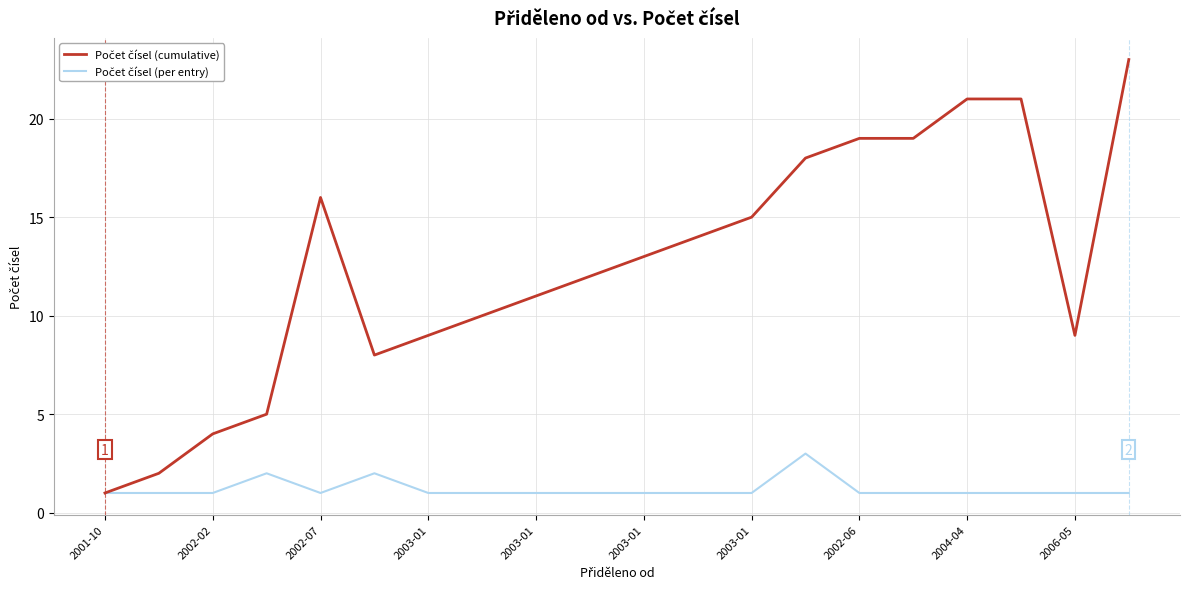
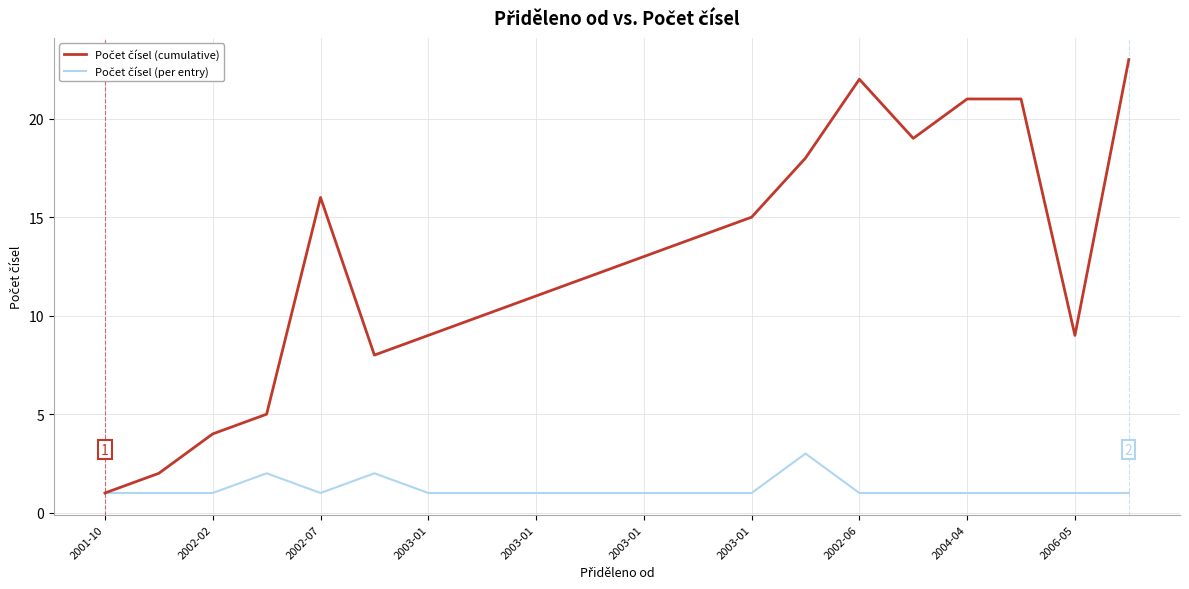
  {
    "Počet čísel (cumulative)": {
      "2002-02": 4,
      "2002-07": 16,
-     "2002-06": 19,
+     "2002-06": 22,
      "2004-04": 21,
      "2006-05": 9
    },
    "Počet čísel (per entry)": {
      "2002-02": 1,
      "2002-07": 1,
      "2002-06": 1,
      "2004-04": 1,
      "2006-05": 1
    }
  }
